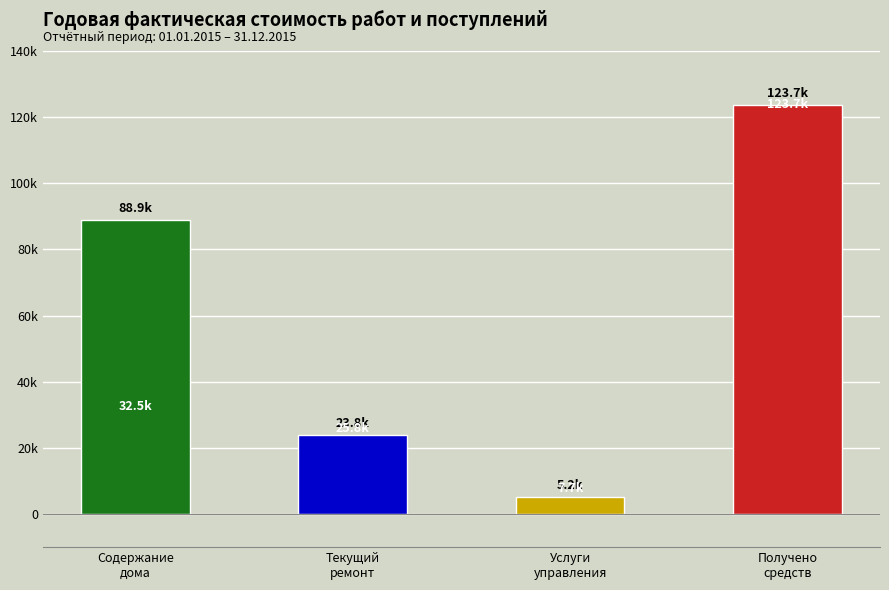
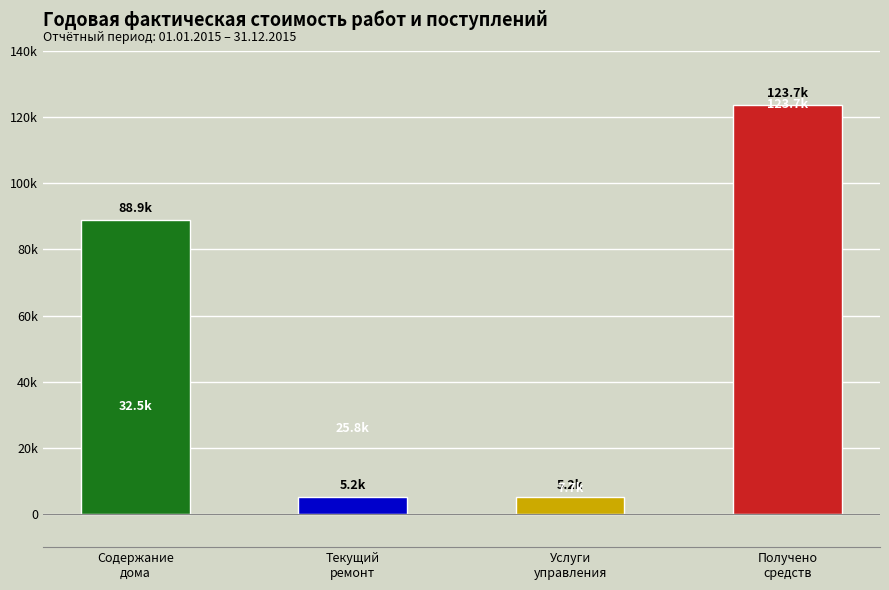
  {
    "Содержание дома": "88.9k",
-   "Текущий ремонт": "23.8k",
+   "Текущий ремонт": "5.2k",
    "Получено средств": "123.7k"
  }
